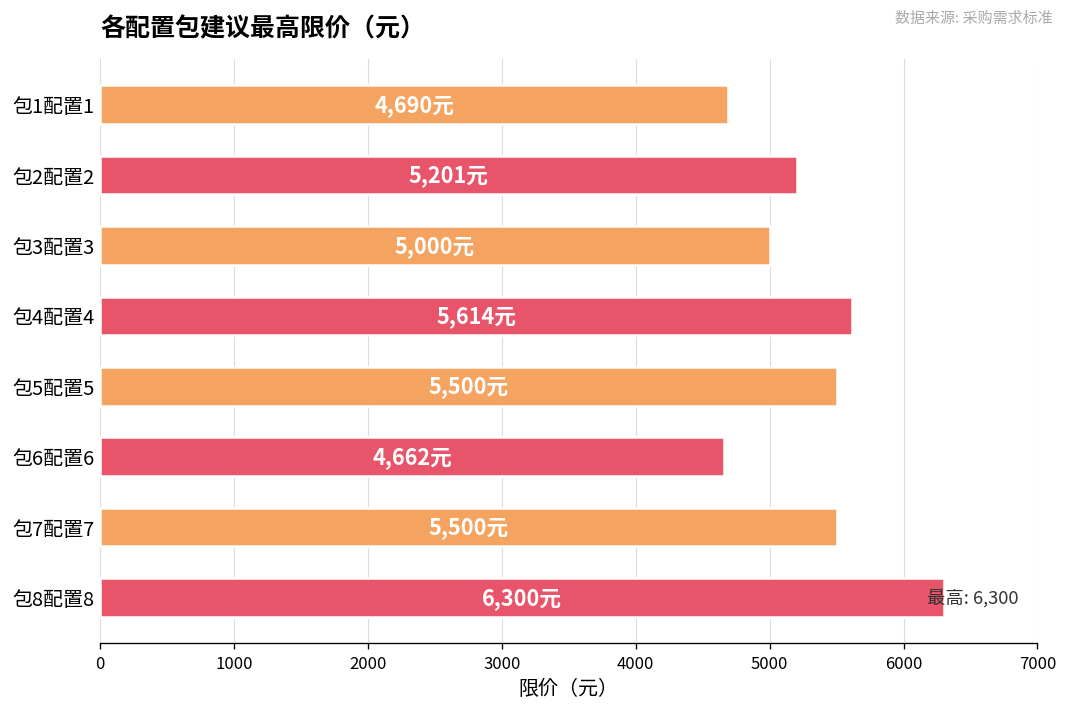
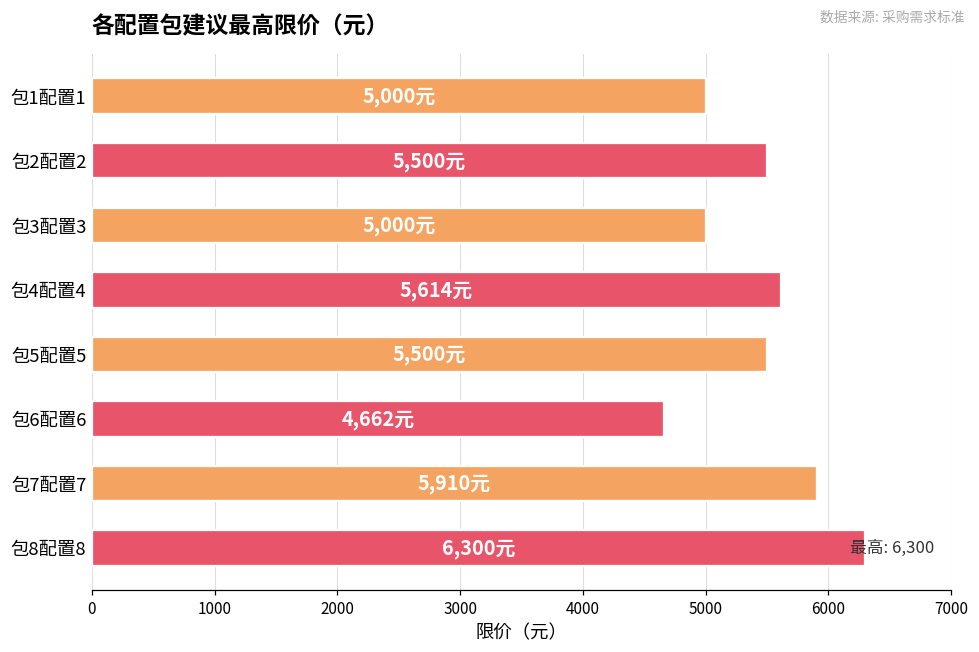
  {
-   "包1配置1": "4,690元",
-   "包2配置2": "5,201元",
+   "包1配置1": "5,000元",
+   "包2配置2": "5,500元",
    "包3配置3": "5,000元",
    "包4配置4": "5,614元",
    "包5配置5": "5,500元",
    "包6配置6": "4,662元",
-   "包7配置7": "5,500元",
+   "包7配置7": "5,910元",
    "包8配置8": "6,300"
  }
